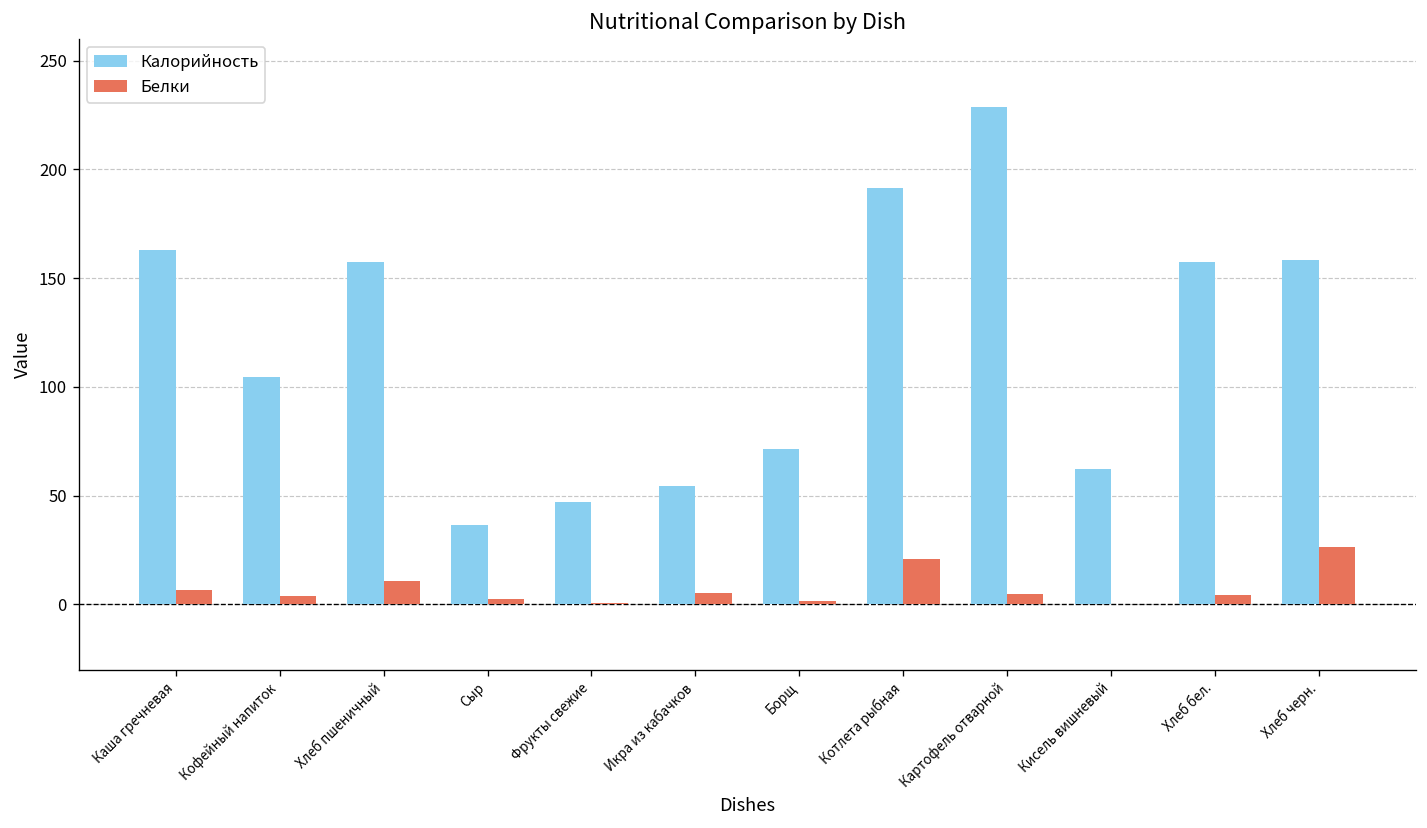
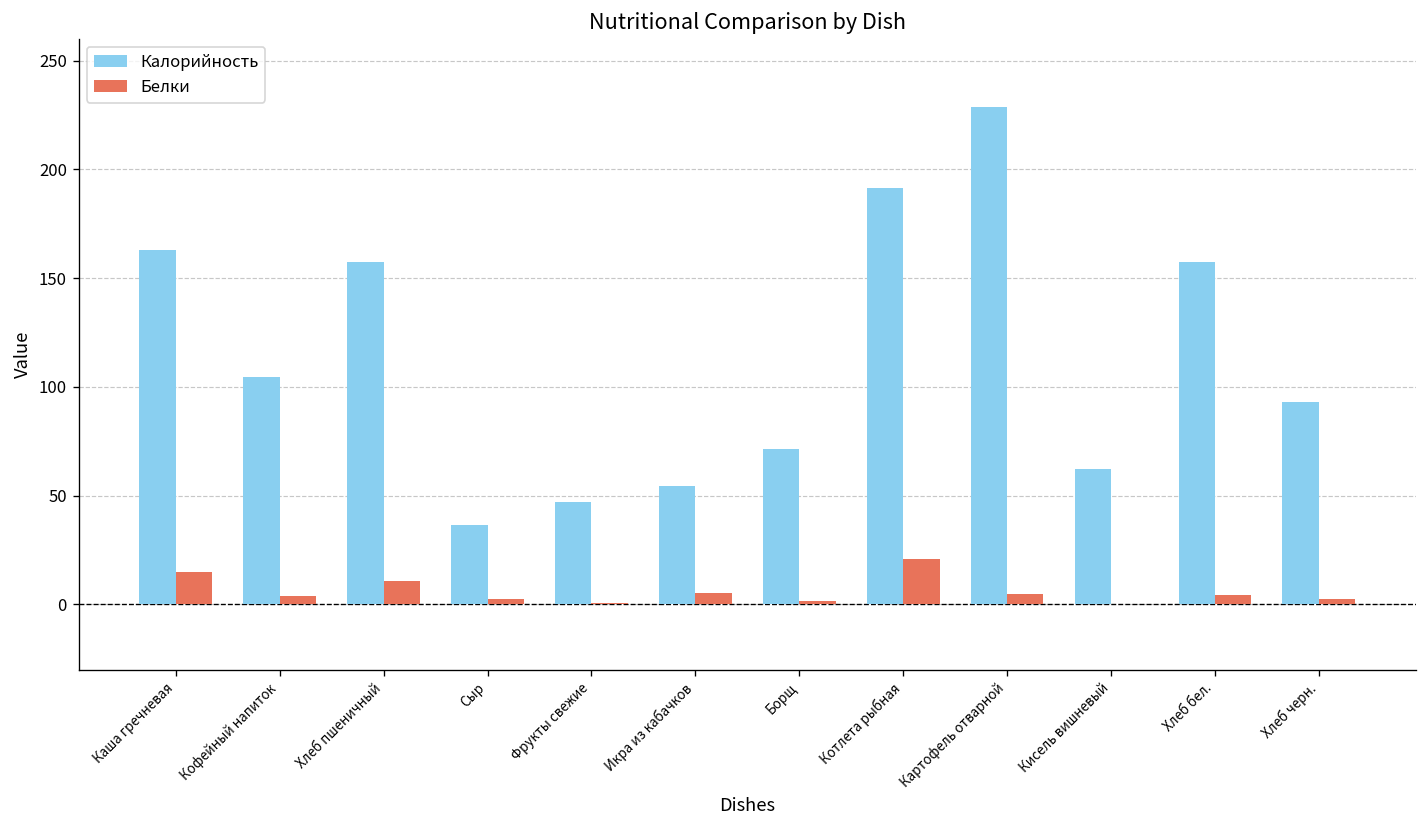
  {
    "Калорийность": {
      "Каша гречневая": 163,
      "Кофейный напиток": 105,
      "Хлеб пшеничный": 157,
      "Сыр": 36,
      "Фрукты свежие": 47,
      "Икра из кабачков": 55,
      "Борщ": 71,
      "Котлета рыбная": 191,
      "Картофель отварной": 228,
      "Кисель вишневый": 62,
      "Хлеб бел.": 157,
-     "Хлеб черн.": 158
+     "Хлеб черн.": 93
    },
    "Белки": {
-     "Каша гречневая": 6,
+     "Каша гречневая": 15,
      "Кофейный напиток": 4,
      "Хлеб пшеничный": 11,
      "Сыр": 2,
      "Икра из кабачков": 5,
      "Борщ": 2,
      "Котлета рыбная": 21,
      "Картофель отварной": 5,
      "Хлеб бел.": 5,
-     "Хлеб черн.": 26
+     "Хлеб черн.": 2
    }
  }
